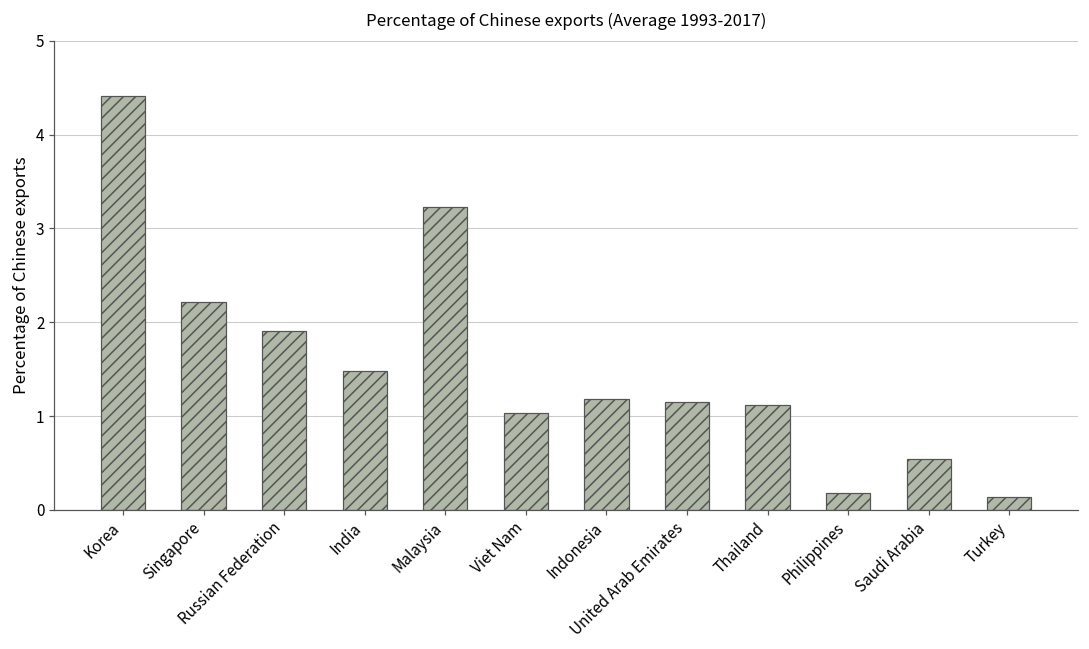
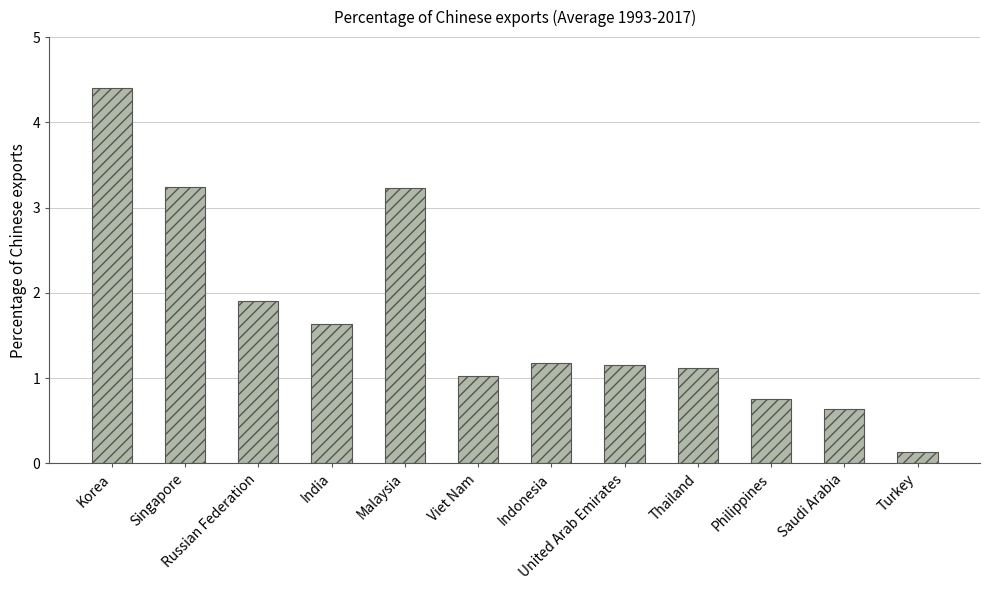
  {
    "Korea": 4.4,
-   "Singapore": 2.2,
+   "Singapore": 3.2,
    "Russian Federation": 1.9,
-   "India": 1.5,
+   "India": 1.6,
    "Malaysia": 3.2,
    "Viet Nam": 1.0,
    "Indonesia": 1.2,
    "United Arab Emirates": 1.2,
    "Thailand": 1.1,
-   "Philippines": 0.2,
-   "Saudi Arabia": 0.5,
+   "Philippines": 0.8,
+   "Saudi Arabia": 0.6,
    "Turkey": 0.1
  }
